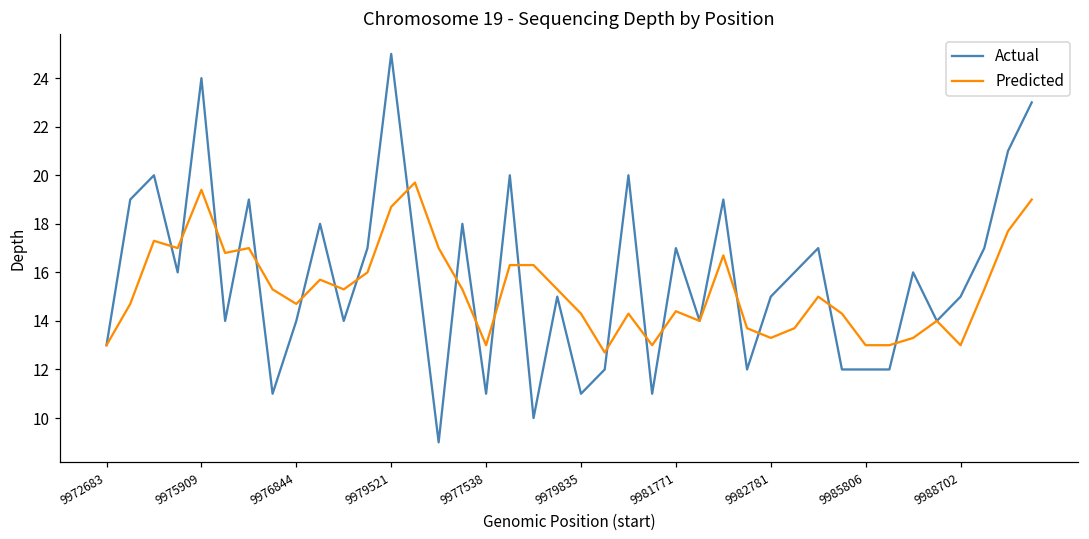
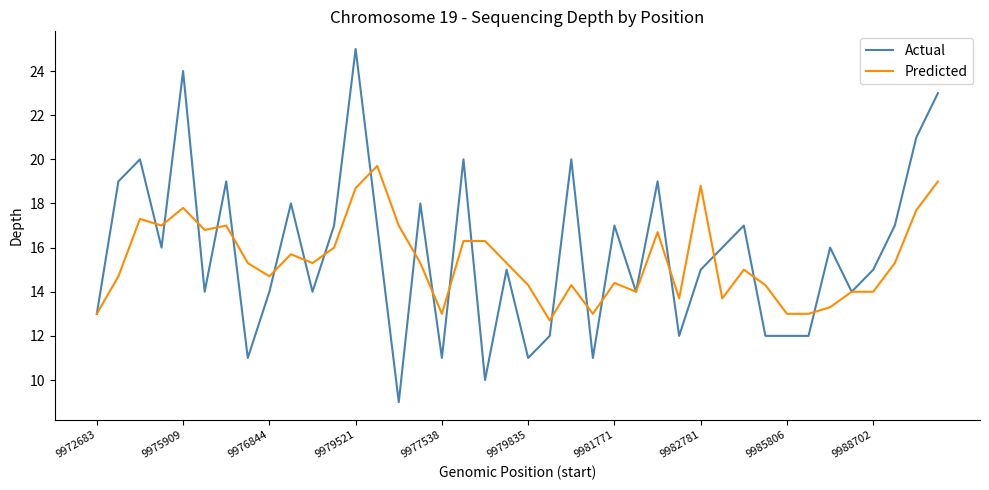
  {
    "Actual": {
      "9975909": 24.0,
      "9976844": 14.0,
      "9979521": 25.0,
      "9977538": 11.0,
      "9979835": 11.0,
      "9981771": 17.0,
      "9982781": 15.0,
      "9985806": 12.0,
      "9988702": 15.0
    },
    "Predicted": {
-     "9975909": 19.4,
+     "9975909": 17.8,
      "9976844": 14.7,
      "9979521": 18.7,
      "9977538": 13.0,
      "9979835": 14.3,
      "9981771": 14.4,
-     "9982781": 13.3,
+     "9982781": 18.8,
      "9985806": 13.0,
-     "9988702": 13
+     "9988702": 14
    }
  }
